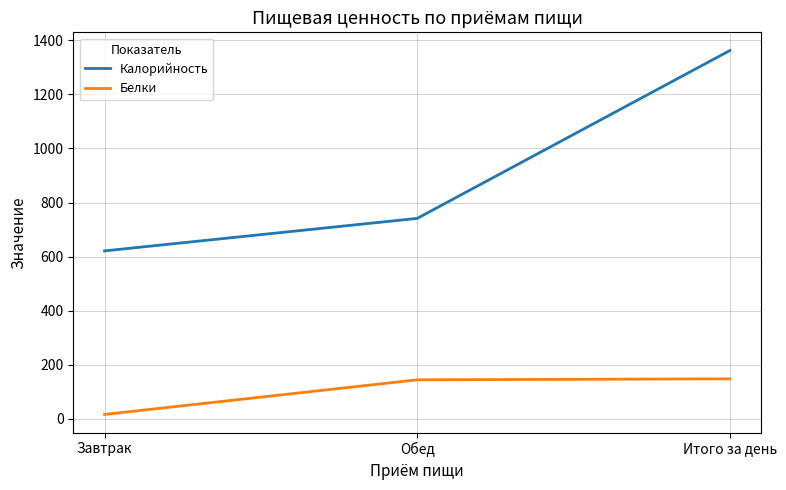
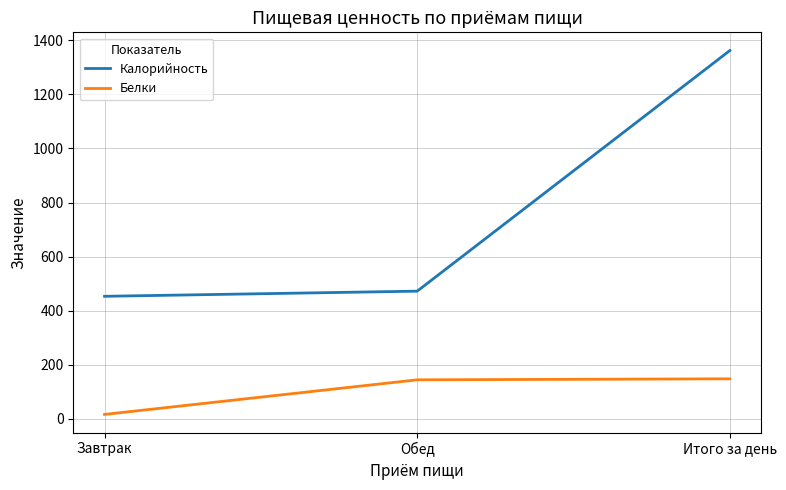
  {
    "Калорийность": {
-     "Завтрак": 620,
-     "Обед": 740,
+     "Завтрак": 450,
+     "Обед": 470,
      "Итого за день": 1360
    },
    "Белки": {
      "Завтрак": 20,
      "Обед": 140,
      "Итого за день": 150
    }
  }
